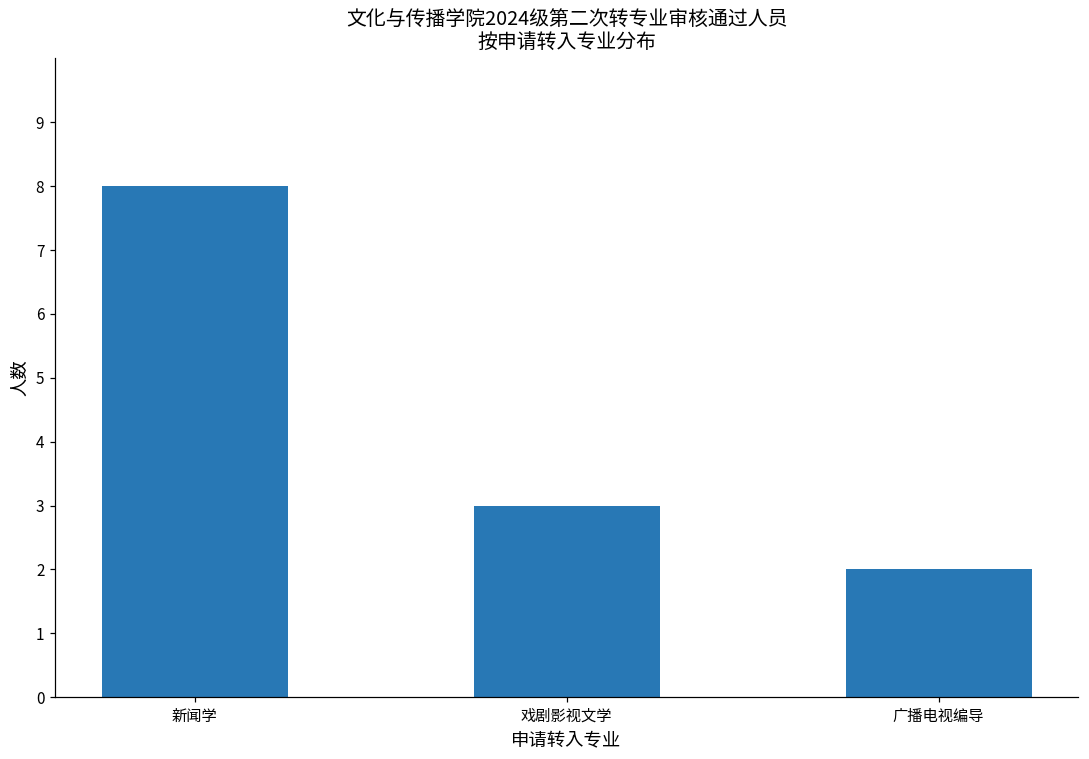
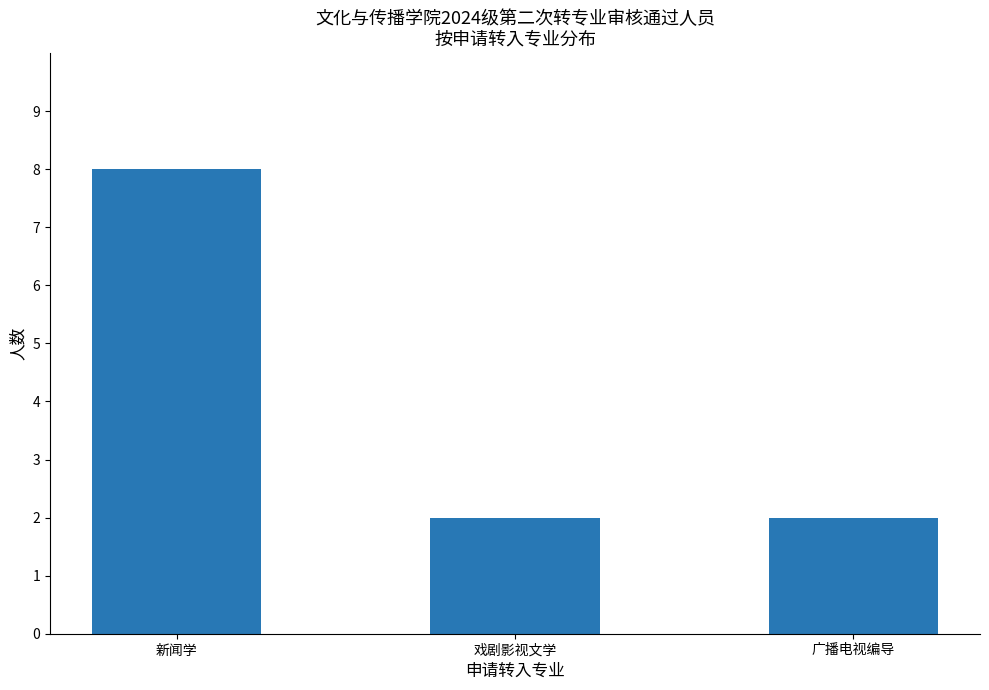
  {
    "新闻学": 8,
-   "戏剧影视文学": 3,
+   "戏剧影视文学": 2,
    "广播电视编导": 2
  }
